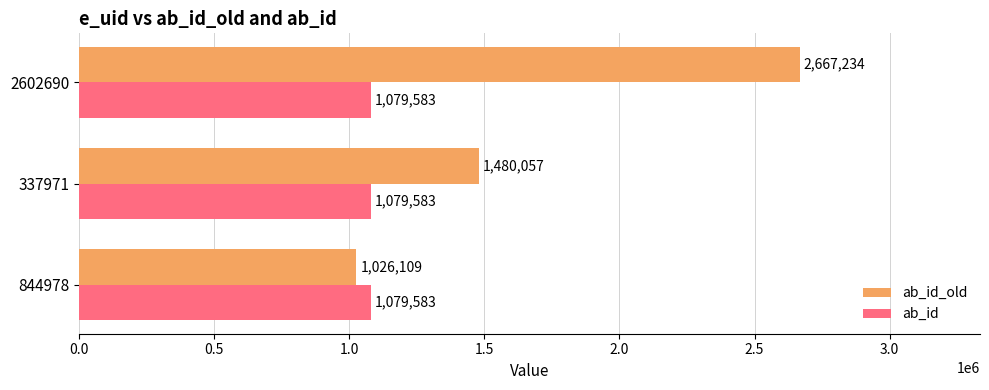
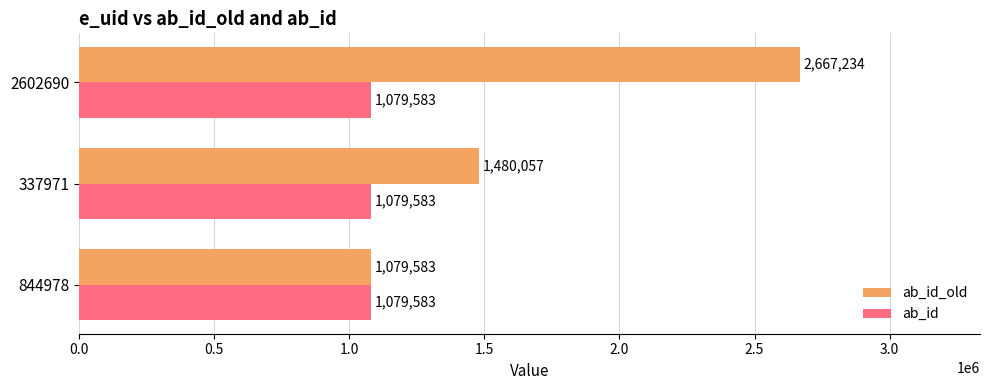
  {
    "ab_id_old": {
      "2602690": "2,667,234",
      "337971": "1,480,057",
-     "844978": "1,026,109"
+     "844978": "1,079,583"
    },
    "ab_id": {
      "2602690": "1,079,583",
      "337971": "1,079,583",
      "844978": "1,079,583"
    }
  }
